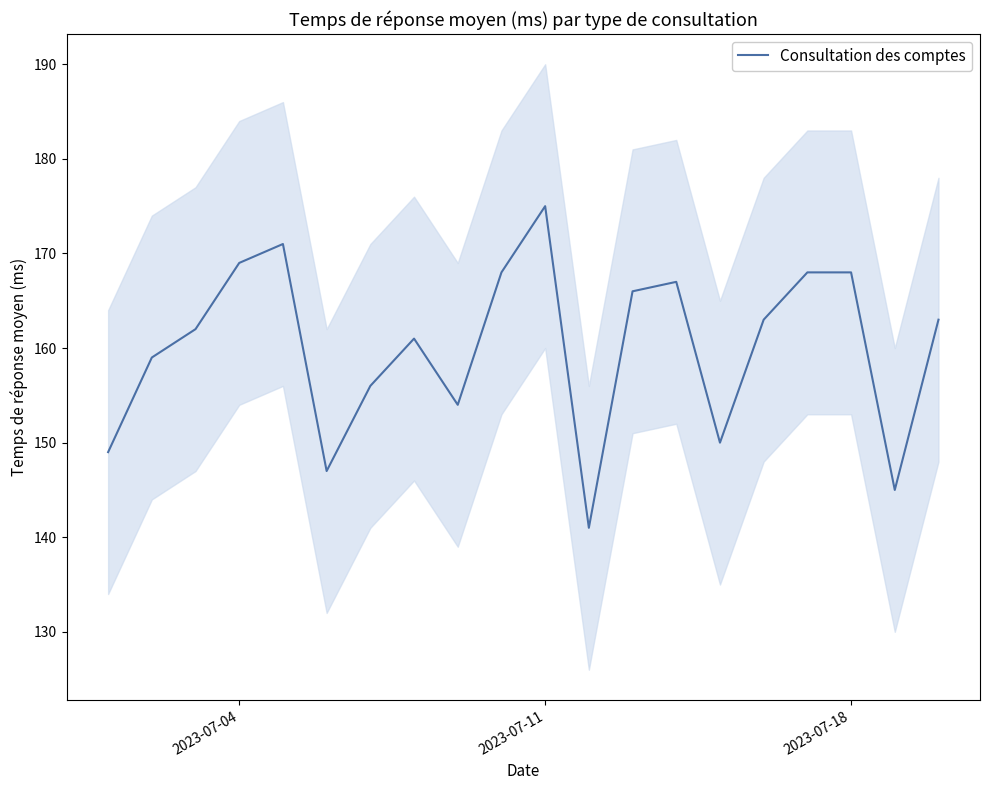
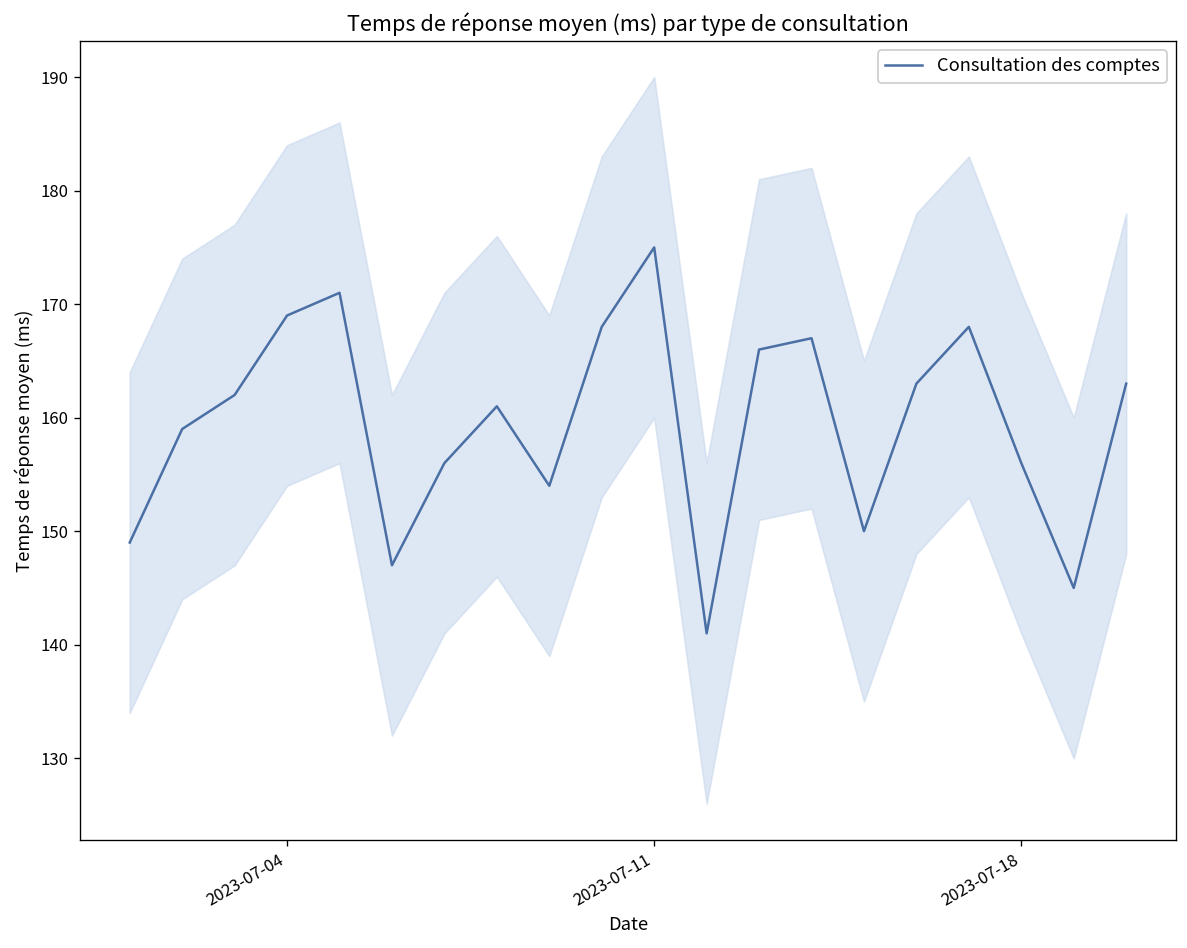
  {
    "Consultation des comptes": {
      "2023-07-04": 169,
      "2023-07-11": 175,
-     "2023-07-18": 168
+     "2023-07-18": 156
    }
  }
